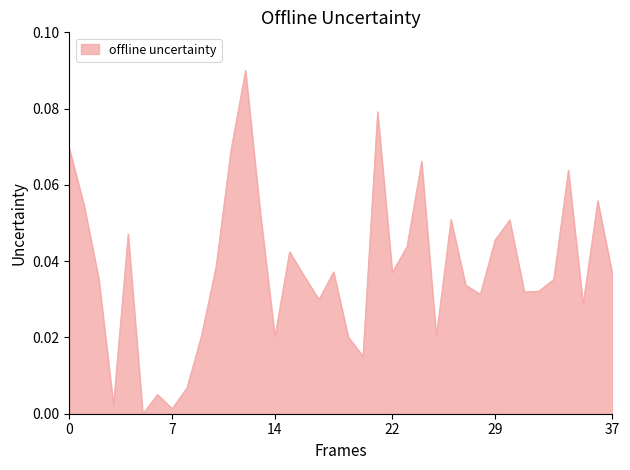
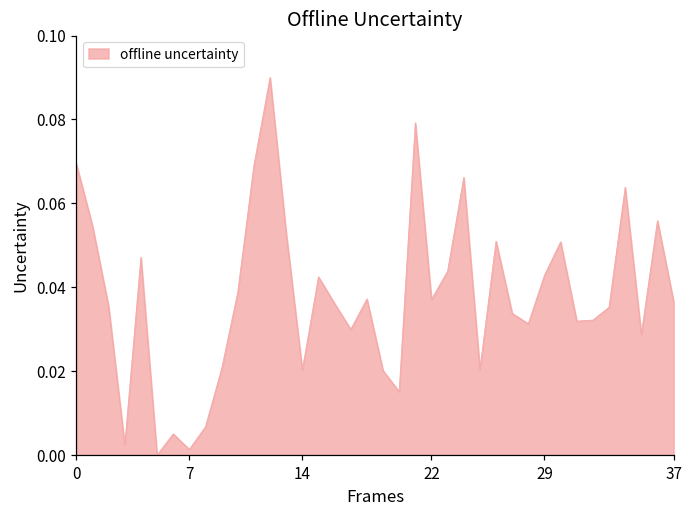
  {
    "0": 0.069,
    "7": 0.001,
    "14": 0.020,
    "22": 0.037,
-   "29": 0.046,
+   "29": 0.043,
    "37": 0.037
  }
